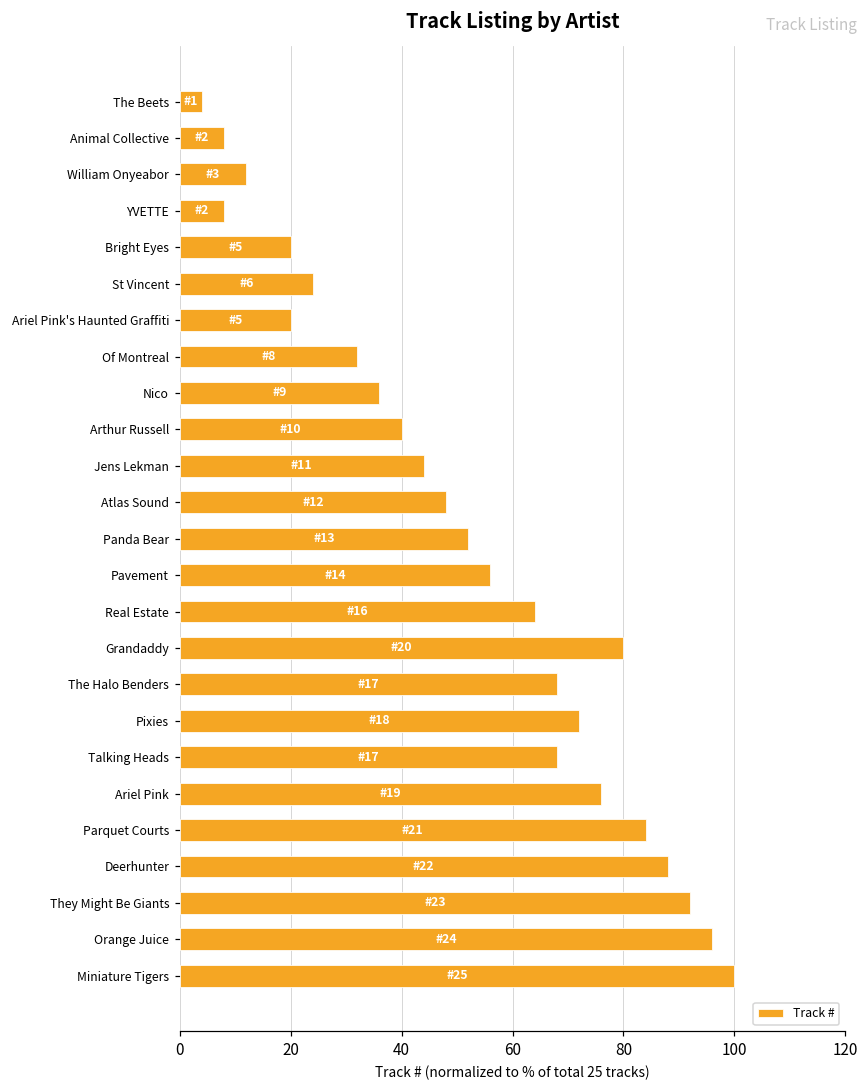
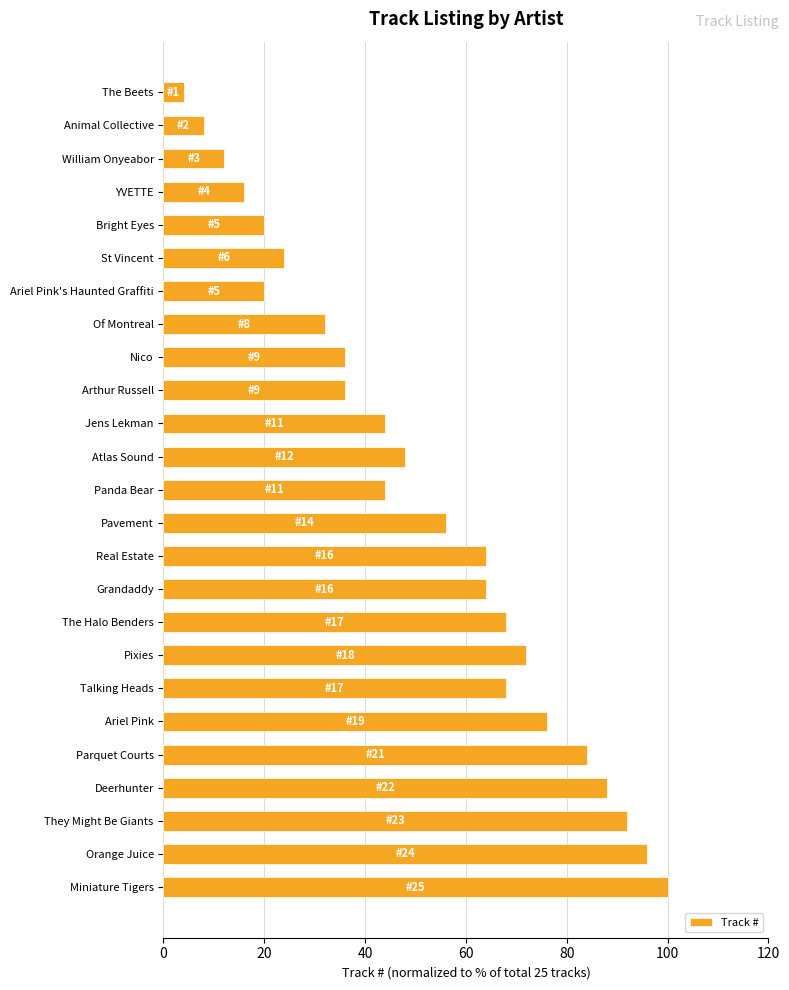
  {
-   "YVETTE": 2,
-   "Arthur Russell": 10,
-   "Panda Bear": 13,
-   "Grandaddy": 20
+   "YVETTE": 4,
+   "Arthur Russell": 9,
+   "Panda Bear": 11,
+   "Grandaddy": 16
  }
